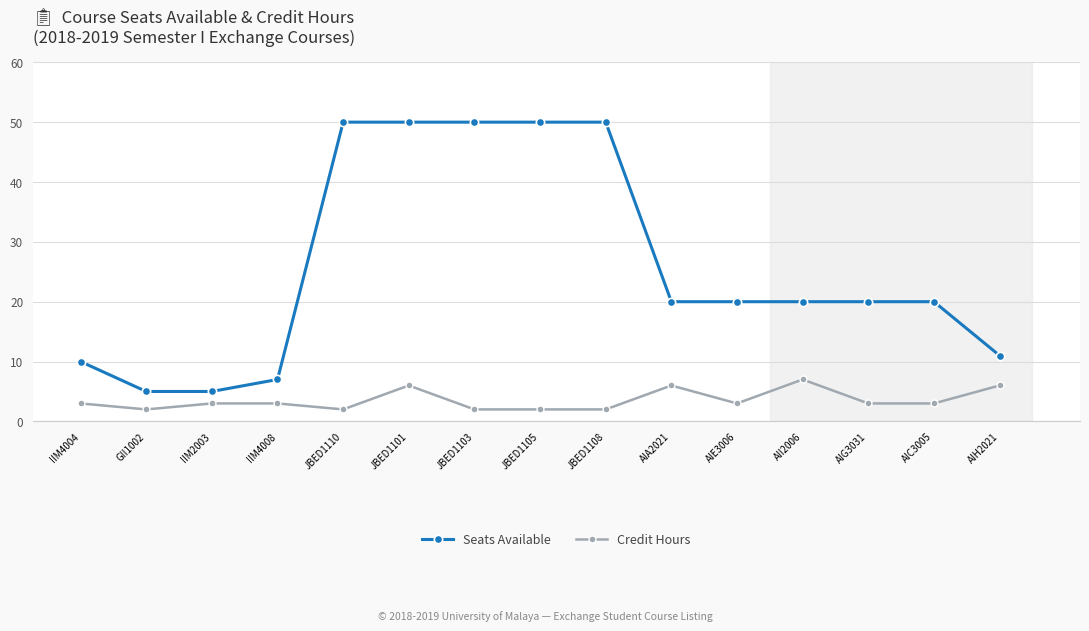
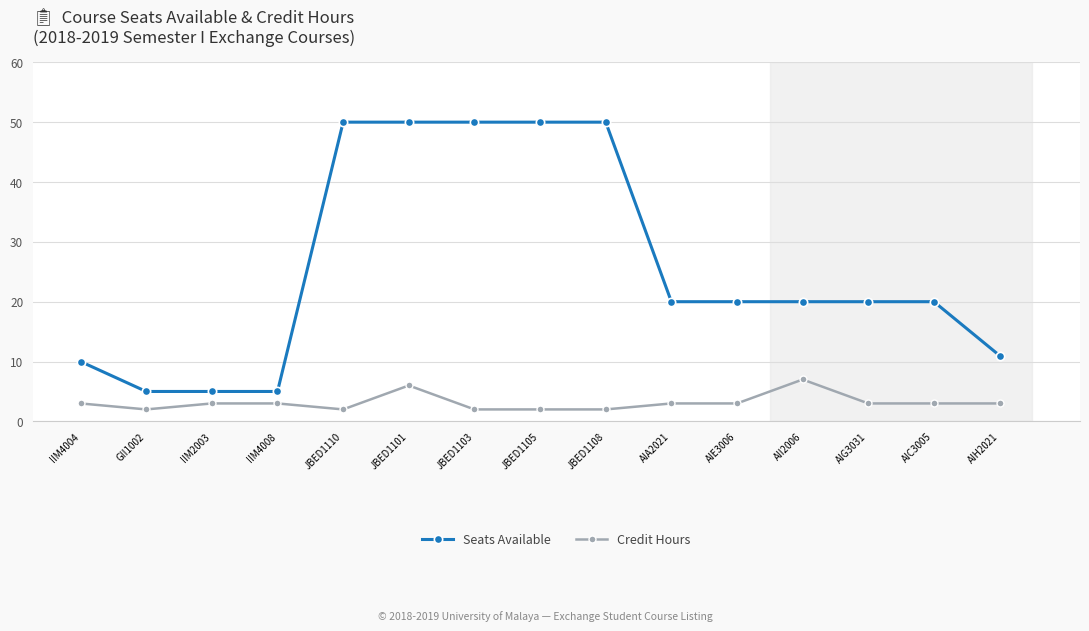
  {
    "Seats Available": {
      "IIM4004": 10,
      "GII1002": 5,
      "IIM2003": 5,
-     "IIM4008": 7,
+     "IIM4008": 5,
      "JBED1110": 50,
      "JBED1101": 50,
      "JBED1103": 50,
      "JBED1105": 50,
      "JBED1108": 50,
      "AIA2021": 20,
      "AIE3006": 20,
      "AII2006": 20,
      "AIG3031": 20,
      "AIC3005": 20,
      "AIH2021": 11
    },
    "Credit Hours": {
      "IIM4004": 3,
      "GII1002": 2,
      "IIM2003": 3,
      "IIM4008": 3,
      "JBED1110": 2,
      "JBED1101": 6,
      "JBED1103": 2,
      "JBED1105": 2,
      "JBED1108": 2,
-     "AIA2021": 6,
+     "AIA2021": 3,
      "AIE3006": 3,
      "AII2006": 7,
      "AIG3031": 3,
      "AIC3005": 3,
-     "AIH2021": 6
+     "AIH2021": 3
    }
  }
